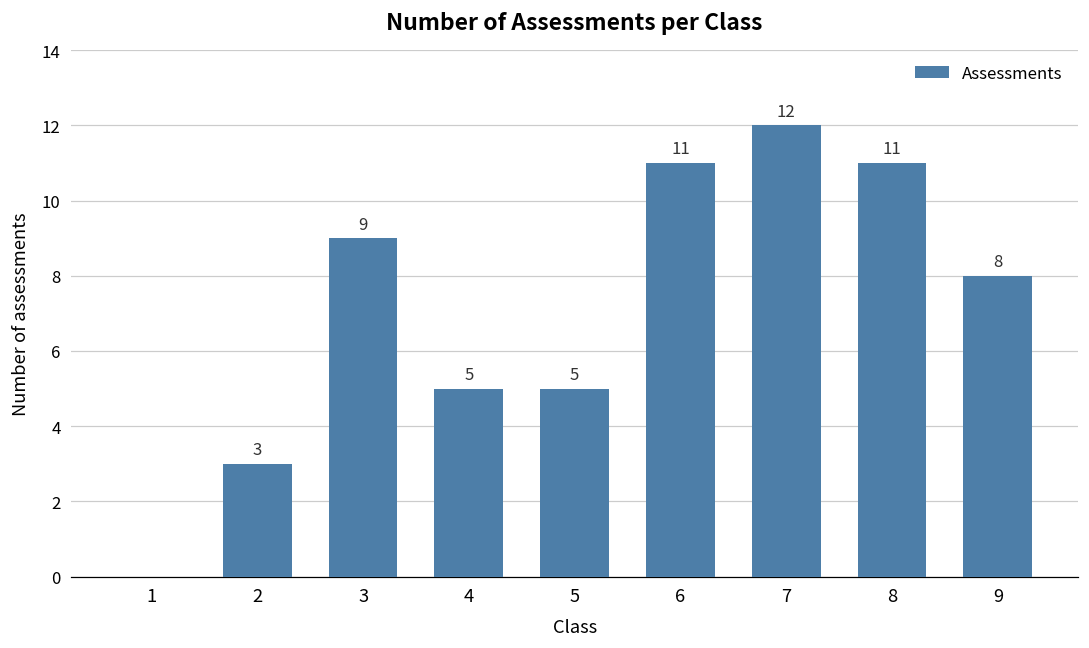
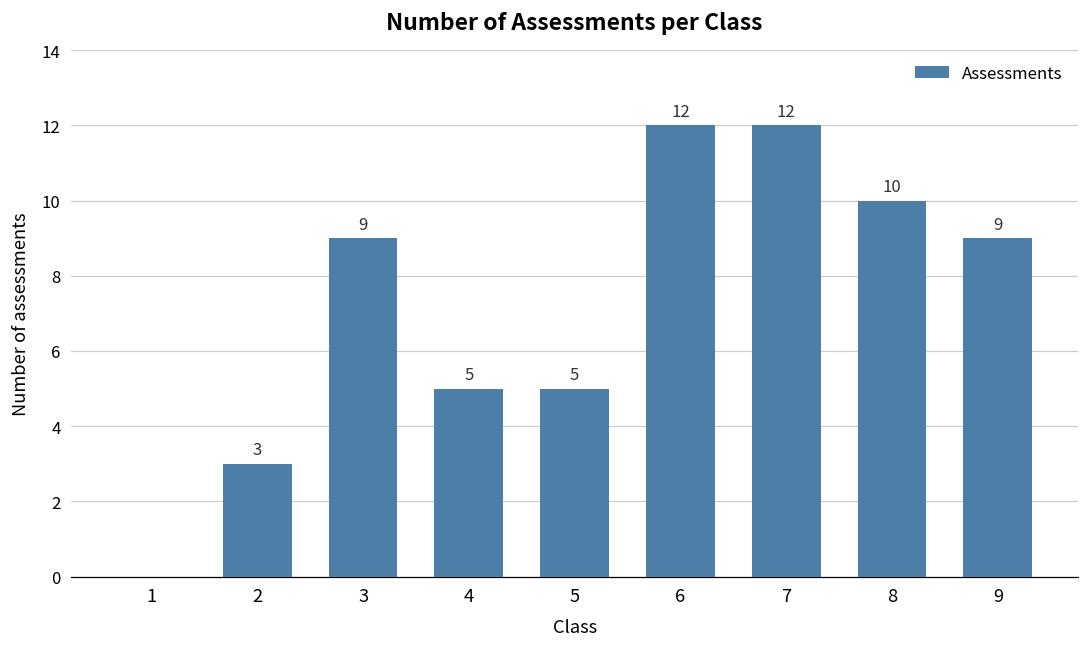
  {
    "2": 3,
    "3": 9,
    "4": 5,
    "5": 5,
-   "6": 11,
+   "6": 12,
    "7": 12,
-   "8": 11,
-   "9": 8
+   "8": 10,
+   "9": 9
  }
